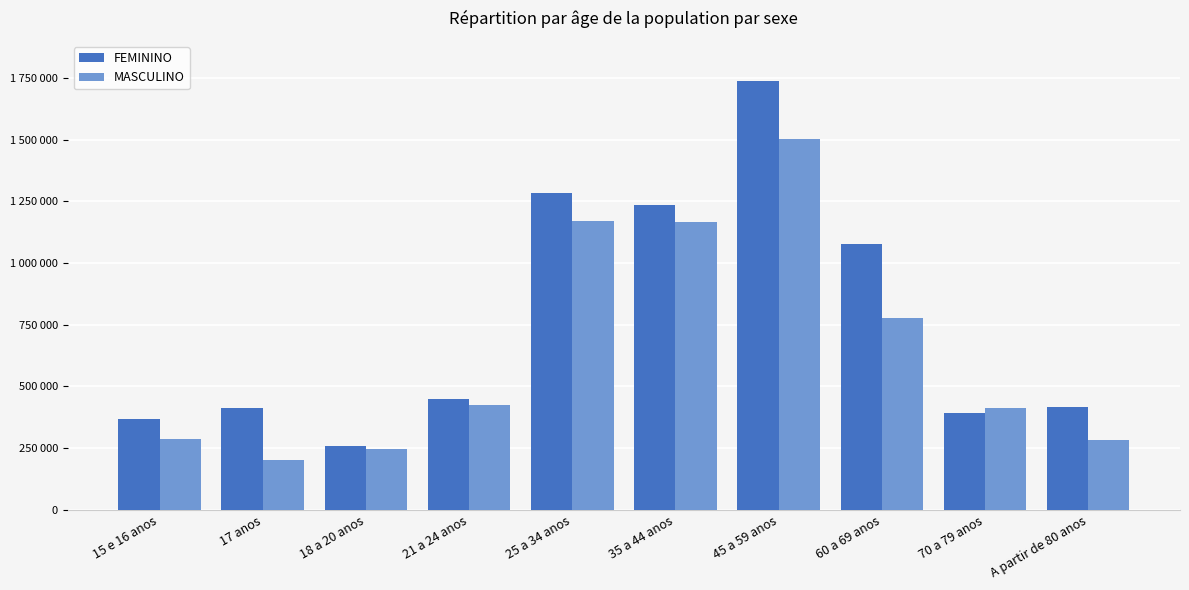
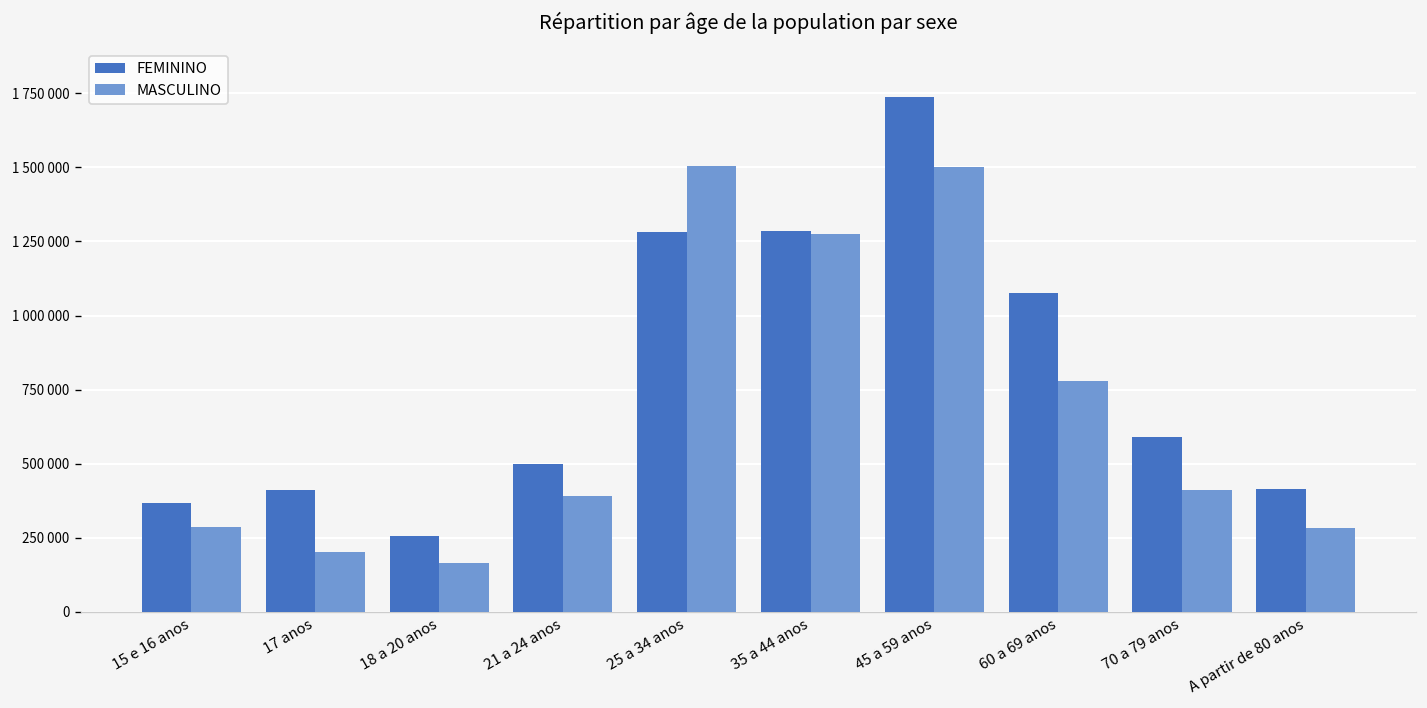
  {
    "FEMININO": {
      "15 e 16 anos": 370000,
      "17 anos": 410000,
      "18 a 20 anos": 260000,
-     "21 a 24 anos": 450000,
+     "21 a 24 anos": 500000,
      "25 a 34 anos": 1280000,
-     "35 a 44 anos": 1240000,
+     "35 a 44 anos": 1290000,
      "45 a 59 anos": 1740000,
      "60 a 69 anos": 1080000,
-     "70 a 79 anos": 390000,
+     "70 a 79 anos": 590000,
      "A partir de 80 anos": 420000
    },
    "MASCULINO": {
      "15 e 16 anos": 290000,
      "17 anos": 200000,
-     "18 a 20 anos": 250000,
-     "21 a 24 anos": 420000,
-     "25 a 34 anos": 1170000,
-     "35 a 44 anos": 1170000,
+     "18 a 20 anos": 160000,
+     "21 a 24 anos": 390000,
+     "25 a 34 anos": 1510000,
+     "35 a 44 anos": 1280000,
      "45 a 59 anos": 1500000,
      "60 a 69 anos": 780000,
      "70 a 79 anos": 410000,
      "A partir de 80 anos": 280000
    }
  }
